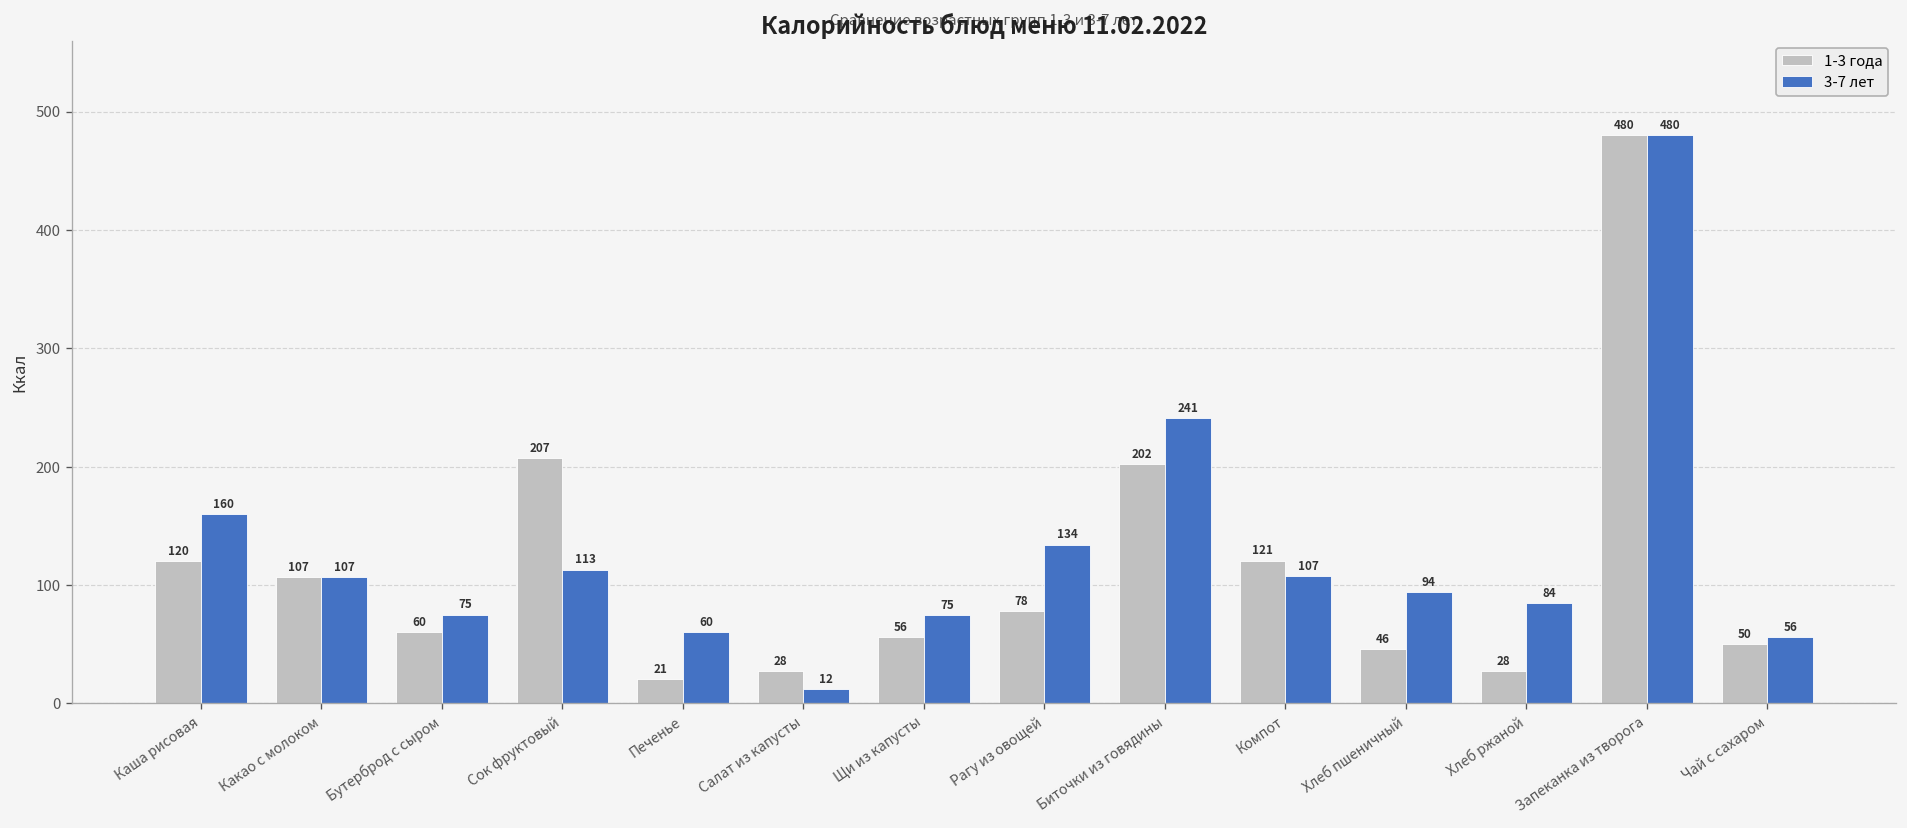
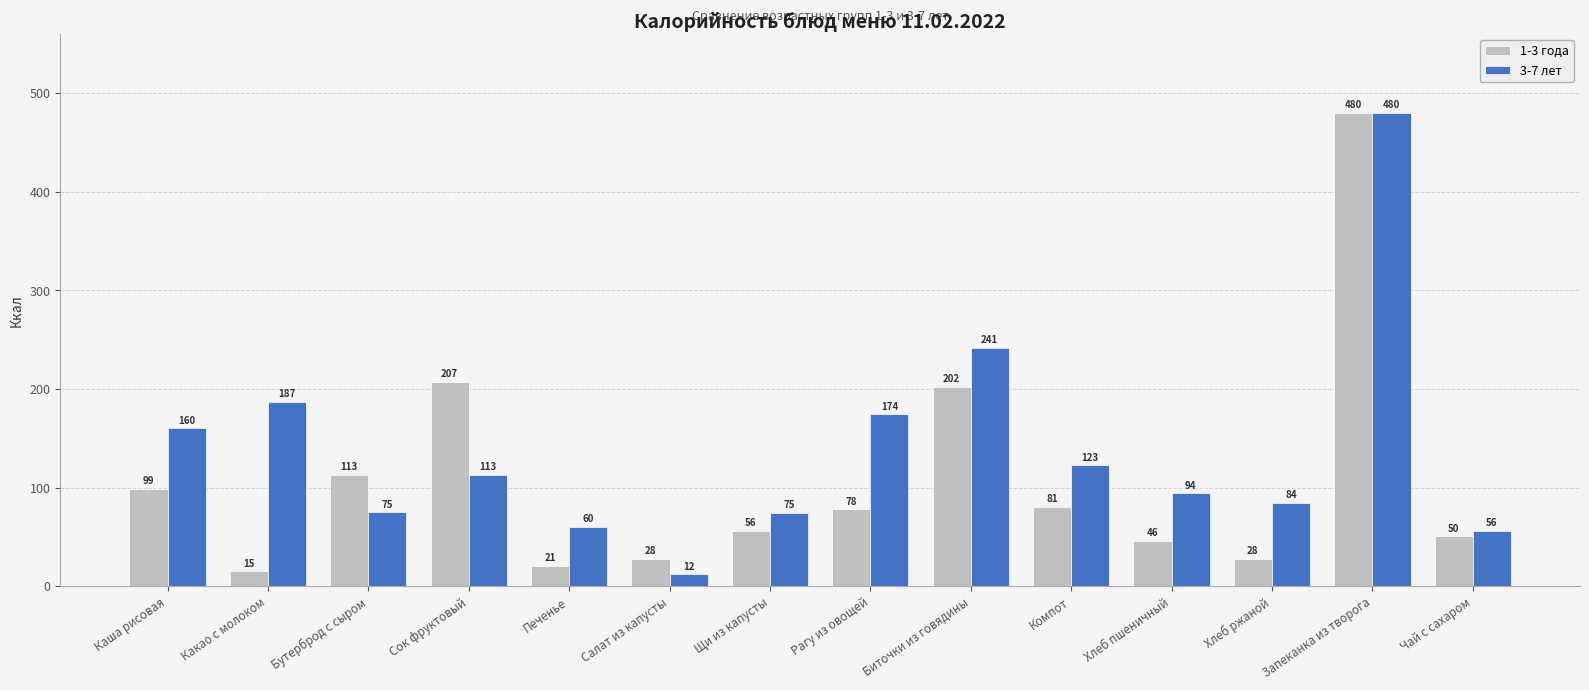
  {
    "1-3 года": {
-     "Каша рисовая": 120,
-     "Какао с молоком": 107,
-     "Бутерброд с сыром": 60,
+     "Каша рисовая": 99,
+     "Какао с молоком": 15,
+     "Бутерброд с сыром": 113,
      "Сок фруктовый": 207,
      "Печенье": 21,
      "Салат из капусты": 28,
      "Щи из капусты": 56,
      "Рагу из овощей": 78,
      "Биточки из говядины": 202,
-     "Компот": 121,
+     "Компот": 81,
      "Хлеб пшеничный": 46,
      "Хлеб ржаной": 28,
      "Запеканка из творога": 480,
      "Чай с сахаром": 50
    },
    "3-7 лет": {
      "Каша рисовая": 160,
-     "Какао с молоком": 107,
+     "Какао с молоком": 187,
      "Бутерброд с сыром": 75,
      "Сок фруктовый": 113,
      "Печенье": 60,
      "Салат из капусты": 12,
      "Щи из капусты": 75,
-     "Рагу из овощей": 134,
+     "Рагу из овощей": 174,
      "Биточки из говядины": 241,
-     "Компот": 107,
+     "Компот": 123,
      "Хлеб пшеничный": 94,
      "Хлеб ржаной": 84,
      "Запеканка из творога": 480,
      "Чай с сахаром": 56
    }
  }
